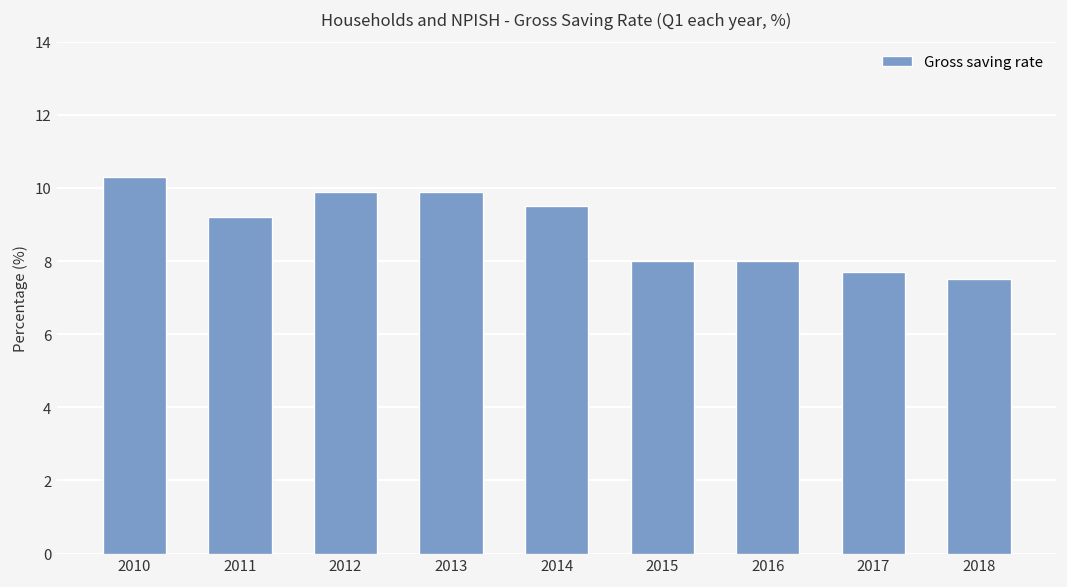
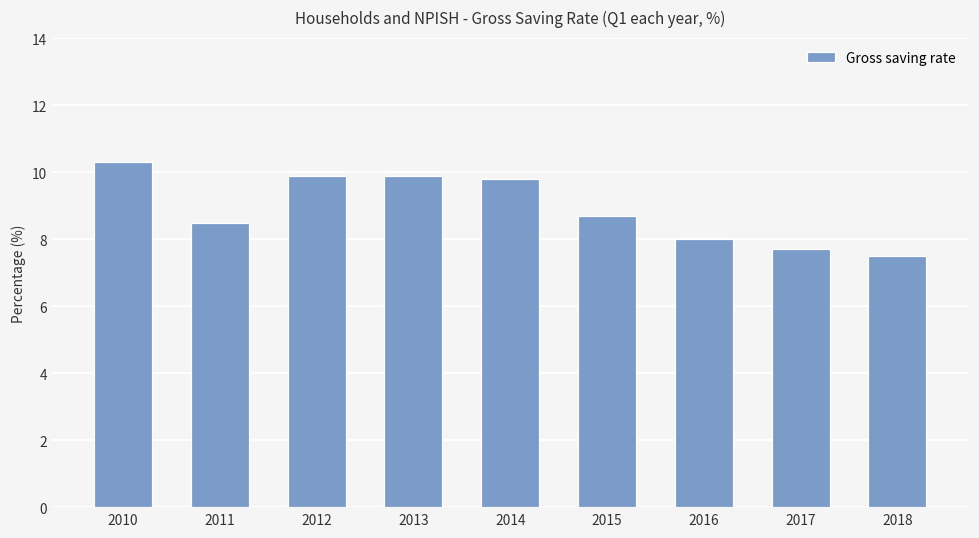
  {
    "2010": 10.3,
-   "2011": 9.2,
+   "2011": 8.5,
    "2012": 9.9,
    "2013": 9.9,
-   "2014": 9.5,
-   "2015": 8.0,
+   "2014": 9.8,
+   "2015": 8.7,
    "2016": 8.0,
    "2017": 7.7,
    "2018": 7.5
  }
